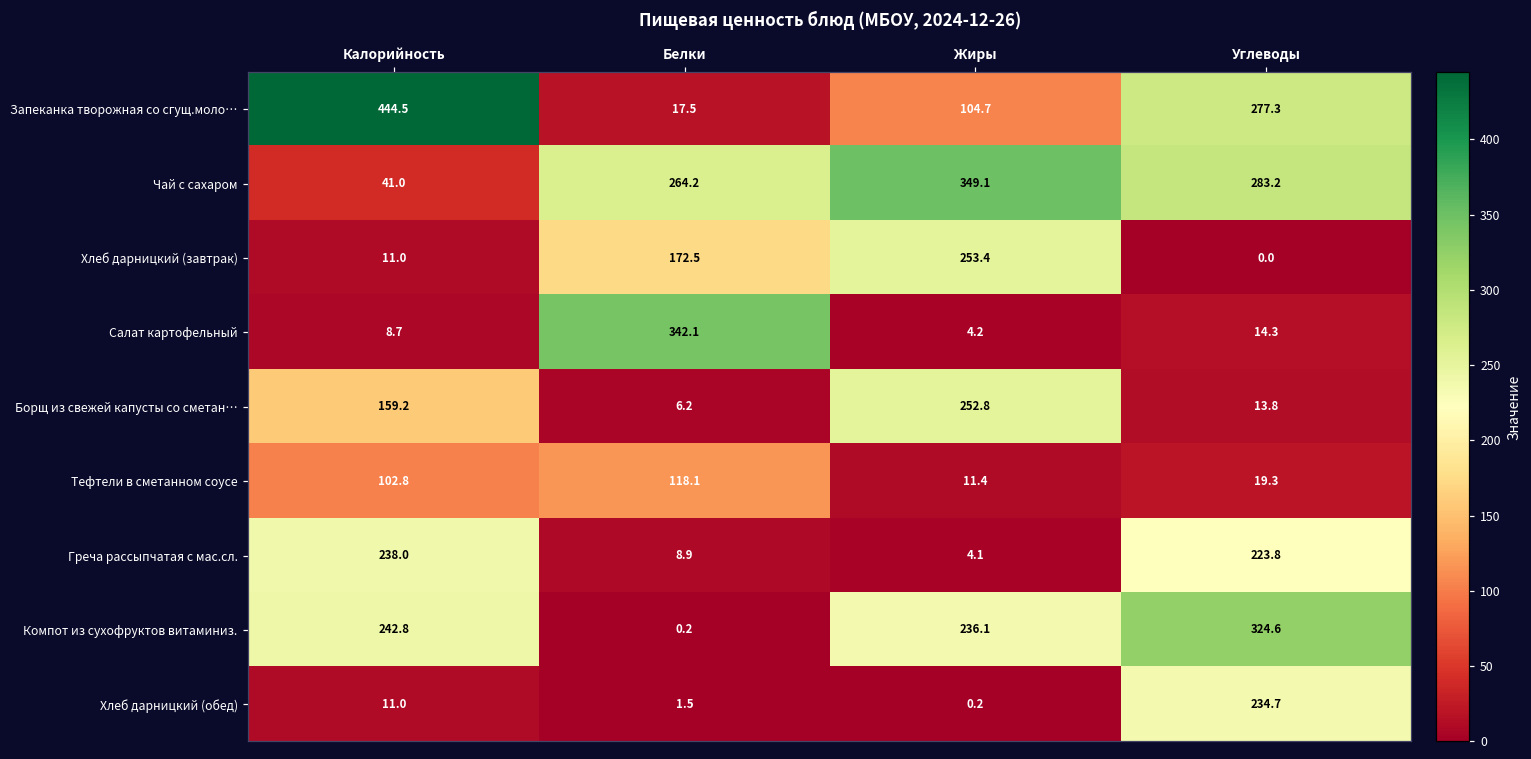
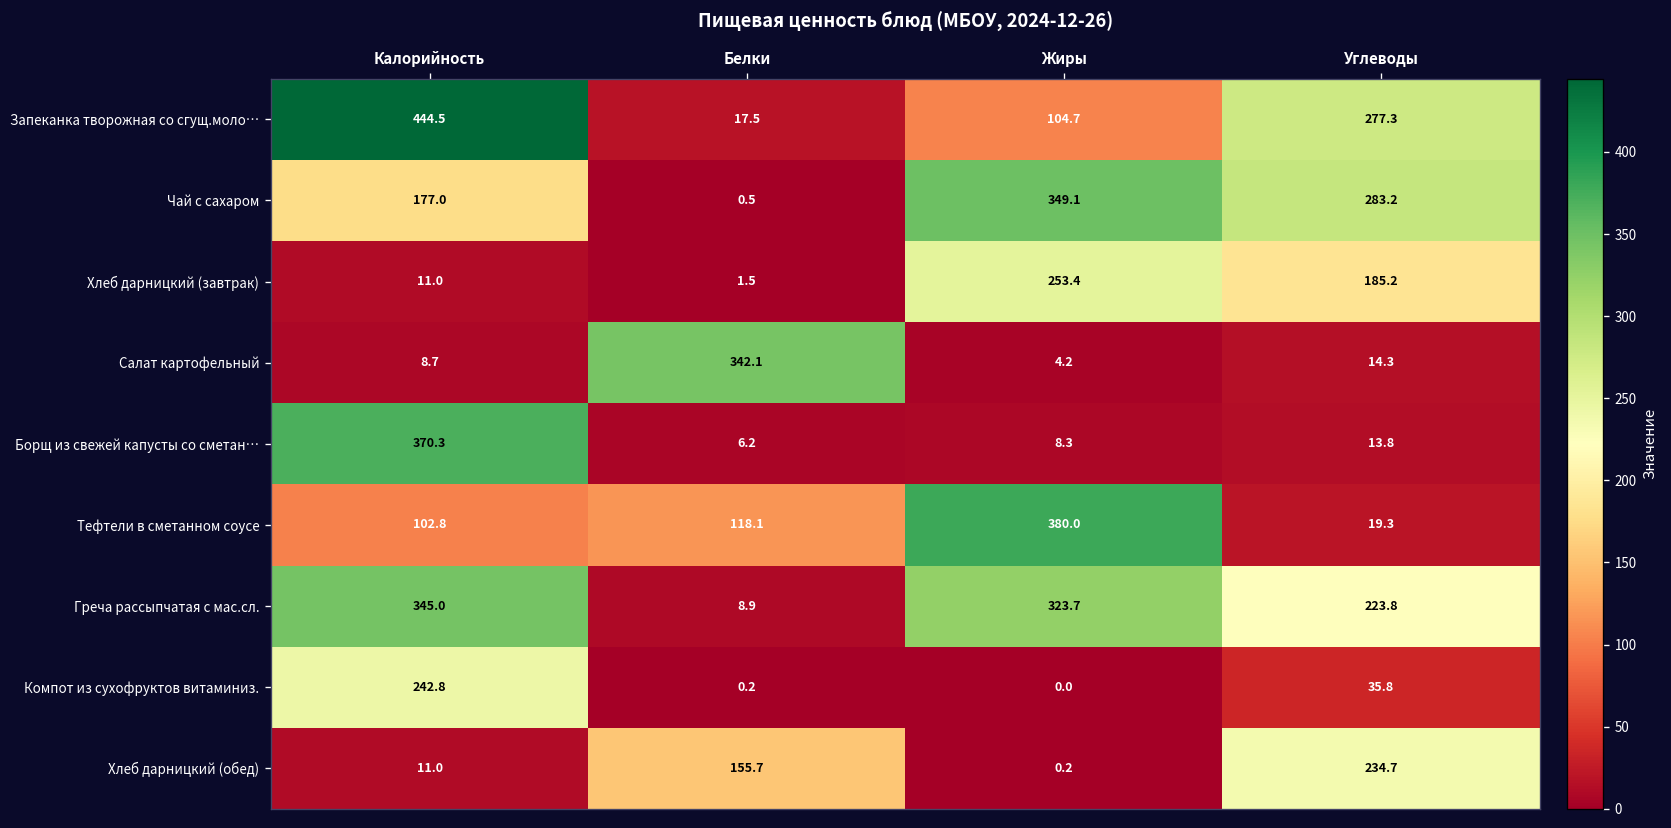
  {
    "Запеканка творожная со сгущ.моло…": {
      "Калорийность": 444.5,
      "Белки": 17.5,
      "Жиры": 104.7,
      "Углеводы": 277.3
    },
    "Чай с сахаром": {
-     "Калорийность": 41.0,
-     "Белки": 264.2,
+     "Калорийность": 177.0,
+     "Белки": 0.5,
      "Жиры": 349.1,
      "Углеводы": 283.2
    },
    "Хлеб дарницкий (завтрак)": {
      "Калорийность": 11.0,
-     "Белки": 172.5,
+     "Белки": 1.5,
      "Жиры": 253.4,
-     "Углеводы": 0.0
+     "Углеводы": 185.2
    },
    "Салат картофельный": {
      "Калорийность": 8.7,
      "Белки": 342.1,
      "Жиры": 4.2,
      "Углеводы": 14.3
    },
    "Борщ из свежей капусты со сметан…": {
-     "Калорийность": 159.2,
+     "Калорийность": 370.3,
      "Белки": 6.2,
-     "Жиры": 252.8,
+     "Жиры": 8.3,
      "Углеводы": 13.8
    },
    "Тефтели в сметанном соусе": {
      "Калорийность": 102.8,
      "Белки": 118.1,
-     "Жиры": 11.4,
+     "Жиры": 380.0,
      "Углеводы": 19.3
    },
    "Греча рассыпчатая с мас.сл.": {
-     "Калорийность": 238.0,
+     "Калорийность": 345.0,
      "Белки": 8.9,
-     "Жиры": 4.1,
+     "Жиры": 323.7,
      "Углеводы": 223.8
    },
    "Компот из сухофруктов витаминиз.": {
      "Калорийность": 242.8,
      "Белки": 0.2,
-     "Жиры": 236.1,
-     "Углеводы": 324.6
+     "Жиры": 0.0,
+     "Углеводы": 35.8
    },
    "Хлеб дарницкий (обед)": {
      "Калорийность": 11.0,
-     "Белки": 1.5,
+     "Белки": 155.7,
      "Жиры": 0.2,
      "Углеводы": 234.7
    }
  }
